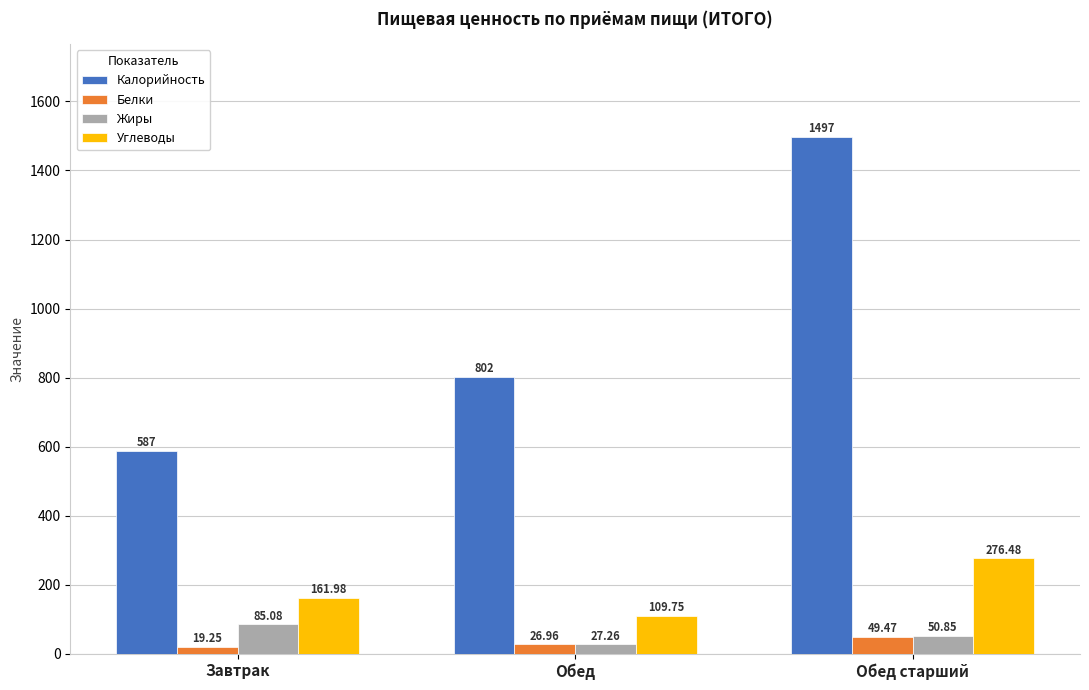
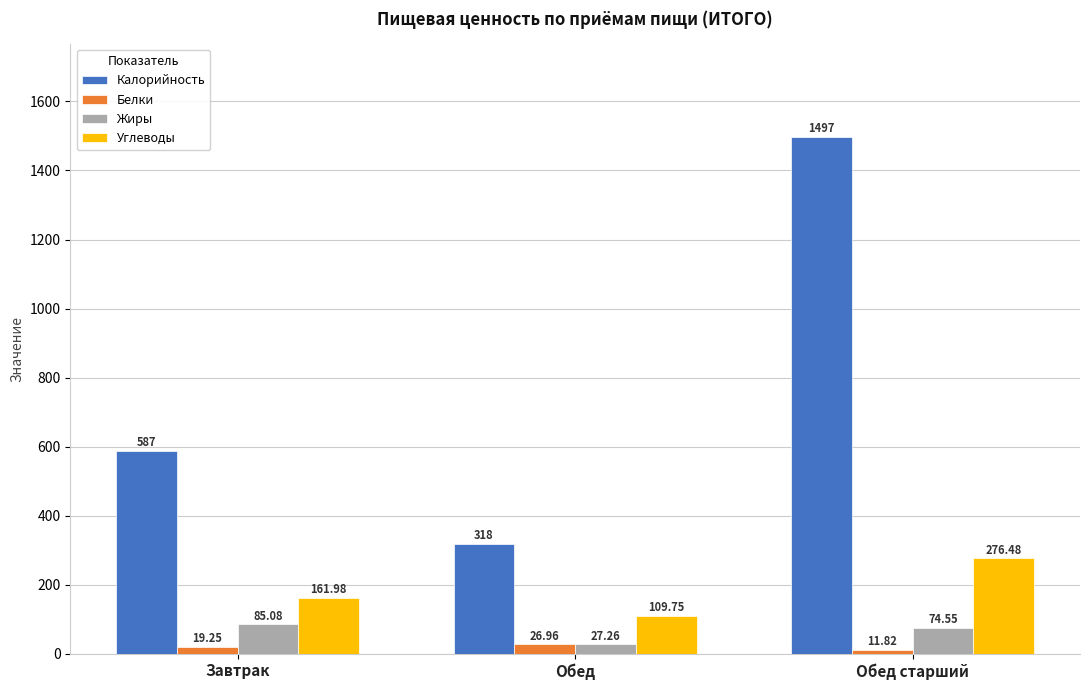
  {
    "Калорийность": {
      "Завтрак": 587,
-     "Обед": 802,
+     "Обед": 318,
      "Обед старший": 1497
    },
    "Белки": {
      "Завтрак": 19.25,
      "Обед": 26.96,
-     "Обед старший": 49.47
+     "Обед старший": 11.82
    },
    "Жиры": {
      "Завтрак": 85.08,
      "Обед": 27.26,
-     "Обед старший": 50.85
+     "Обед старший": 74.55
    },
    "Углеводы": {
      "Завтрак": 161.98,
      "Обед": 109.75,
      "Обед старший": 276.48
    }
  }
